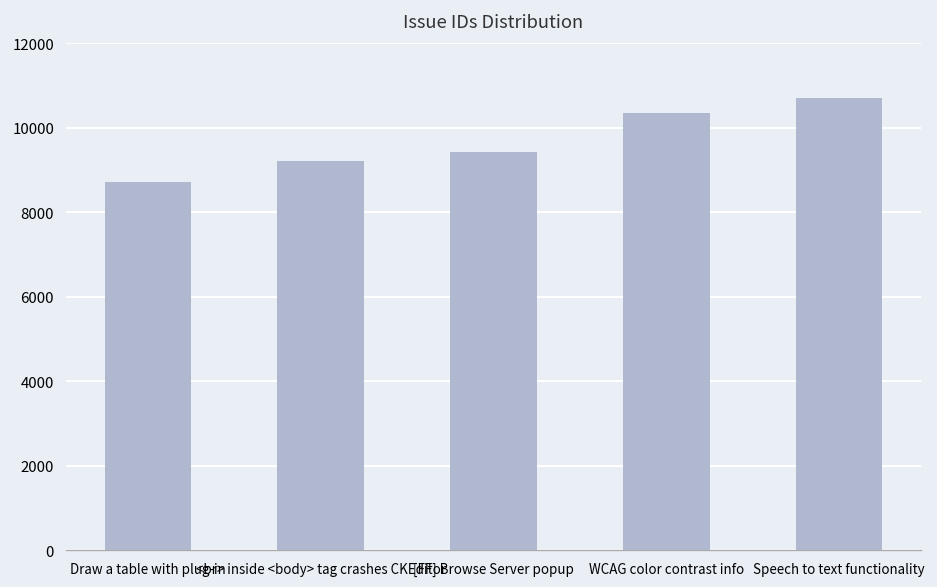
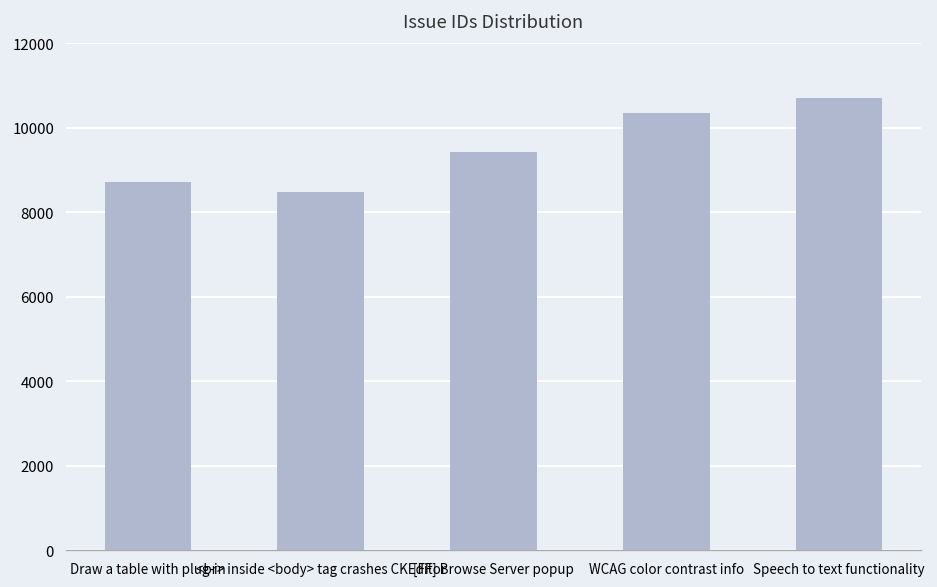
  {
-   "<br> inside <body> tag crashes CKEditor": 9200,
+   "<br> inside <body> tag crashes CKEditor": 8500,
    "WCAG color contrast info": 10400,
    "Speech to text functionality": 10700
  }
